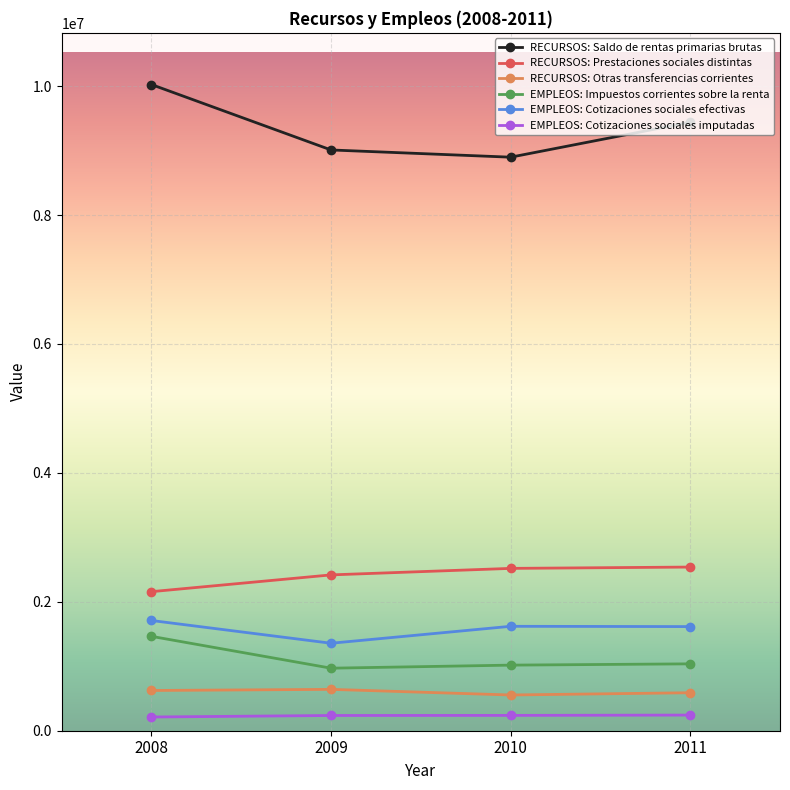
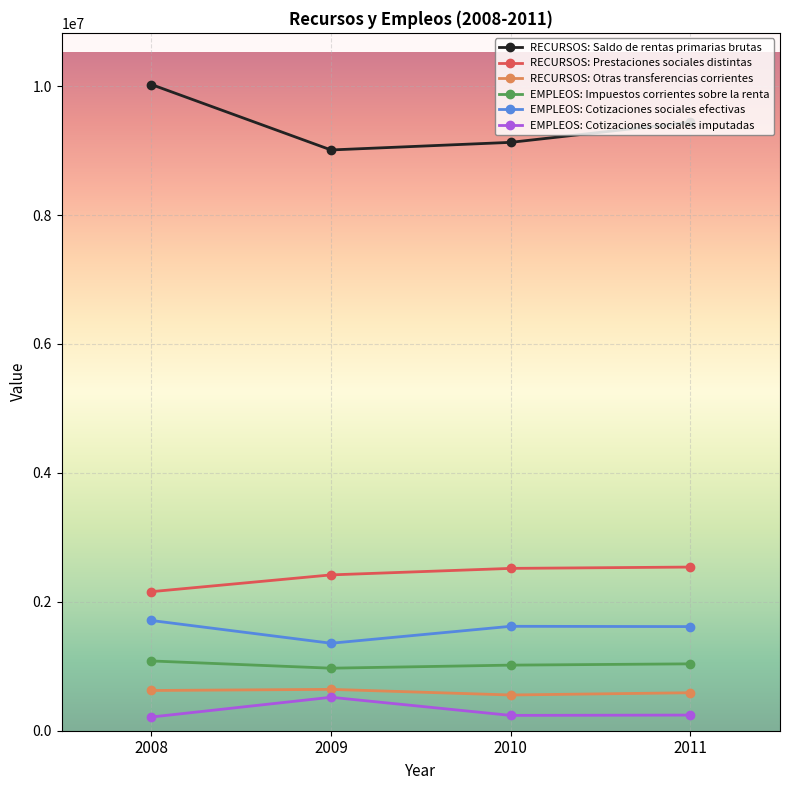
  {
    "RECURSOS: Saldo de rentas primarias brutas": {
      "2008": 10000000,
      "2009": 9000000,
-     "2010": 8900000
+     "2010": 9100000
    },
    "EMPLEOS: Impuestos corrientes sobre la renta": {
-     "2008": 1500000,
+     "2008": 1100000,
      "2009": 1000000,
      "2010": 1000000,
      "2011": 1000000
    },
    "EMPLEOS: Cotizaciones sociales efectivas": {
      "2008": 1700000,
      "2009": 1400000,
      "2010": 1600000,
      "2011": 1600000
    },
    "EMPLEOS: Cotizaciones sociales imputadas": {
      "2008": 200000,
-     "2009": 200000,
+     "2009": 500000,
      "2010": 200000,
      "2011": 200000
    }
  }
